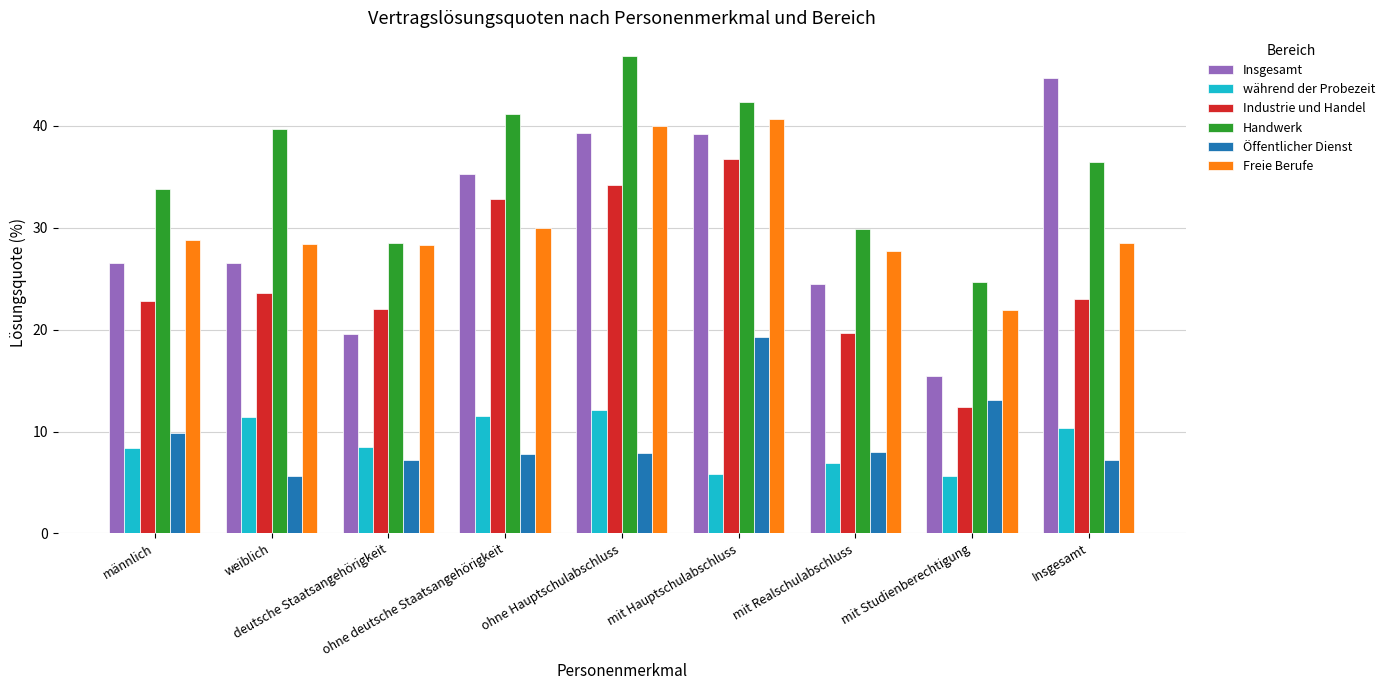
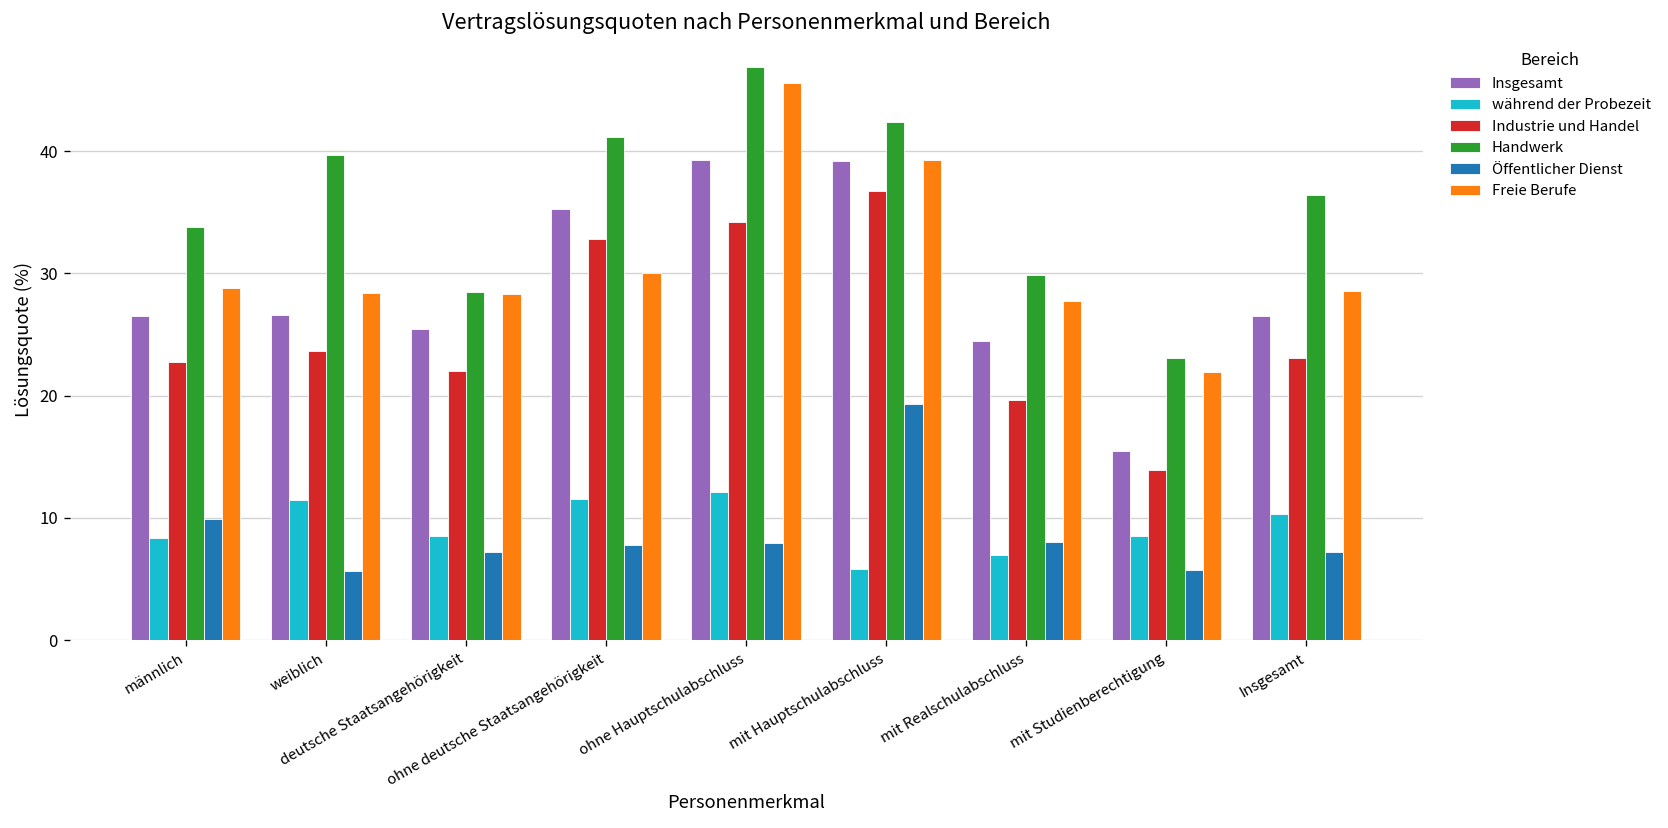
  {
    "Insgesamt": {
      "männlich": 26.5,
      "weiblich": 26.6,
-     "deutsche Staatsangehörigkeit": 19.6,
+     "deutsche Staatsangehörigkeit": 25.5,
      "ohne deutsche Staatsangehörigkeit": 35.3,
      "ohne Hauptschulabschluss": 39.3,
      "mit Hauptschulabschluss": 39.2,
      "mit Realschulabschluss": 24.5,
      "mit Studienberechtigung": 15.4,
-     "Insgesamt": 44.7
+     "Insgesamt": 26.5
    },
    "während der Probezeit": {
      "männlich": 8.4,
      "weiblich": 11.5,
      "deutsche Staatsangehörigkeit": 8.5,
      "ohne deutsche Staatsangehörigkeit": 11.5,
      "ohne Hauptschulabschluss": 12.1,
      "mit Hauptschulabschluss": 5.8,
      "mit Realschulabschluss": 7.0,
-     "mit Studienberechtigung": 5.6,
+     "mit Studienberechtigung": 8.5,
      "Insgesamt": 10.3
    },
    "Industrie und Handel": {
      "männlich": 22.8,
      "weiblich": 23.6,
      "deutsche Staatsangehörigkeit": 22.0,
      "ohne deutsche Staatsangehörigkeit": 32.8,
      "ohne Hauptschulabschluss": 34.2,
      "mit Hauptschulabschluss": 36.7,
      "mit Realschulabschluss": 19.7,
-     "mit Studienberechtigung": 12.4,
+     "mit Studienberechtigung": 13.9,
      "Insgesamt": 23.1
    },
    "Handwerk": {
      "männlich": 33.8,
      "weiblich": 39.7,
      "deutsche Staatsangehörigkeit": 28.5,
      "ohne deutsche Staatsangehörigkeit": 41.1,
      "ohne Hauptschulabschluss": 46.8,
      "mit Hauptschulabschluss": 42.4,
      "mit Realschulabschluss": 29.9,
-     "mit Studienberechtigung": 24.7,
+     "mit Studienberechtigung": 23.0,
      "Insgesamt": 36.4
    },
    "Öffentlicher Dienst": {
      "männlich": 9.9,
      "weiblich": 5.6,
      "deutsche Staatsangehörigkeit": 7.2,
      "ohne deutsche Staatsangehörigkeit": 7.8,
      "ohne Hauptschulabschluss": 7.9,
      "mit Hauptschulabschluss": 19.3,
      "mit Realschulabschluss": 8.0,
-     "mit Studienberechtigung": 13.1,
+     "mit Studienberechtigung": 5.7,
      "Insgesamt": 7.2
    },
    "Freie Berufe": {
      "männlich": 28.8,
      "weiblich": 28.4,
      "deutsche Staatsangehörigkeit": 28.3,
      "ohne deutsche Staatsangehörigkeit": 30.0,
-     "ohne Hauptschulabschluss": 40.0,
-     "mit Hauptschulabschluss": 40.6,
+     "ohne Hauptschulabschluss": 45.5,
+     "mit Hauptschulabschluss": 39.3,
      "mit Realschulabschluss": 27.8,
      "mit Studienberechtigung": 22.0,
      "Insgesamt": 28.5
    }
  }
